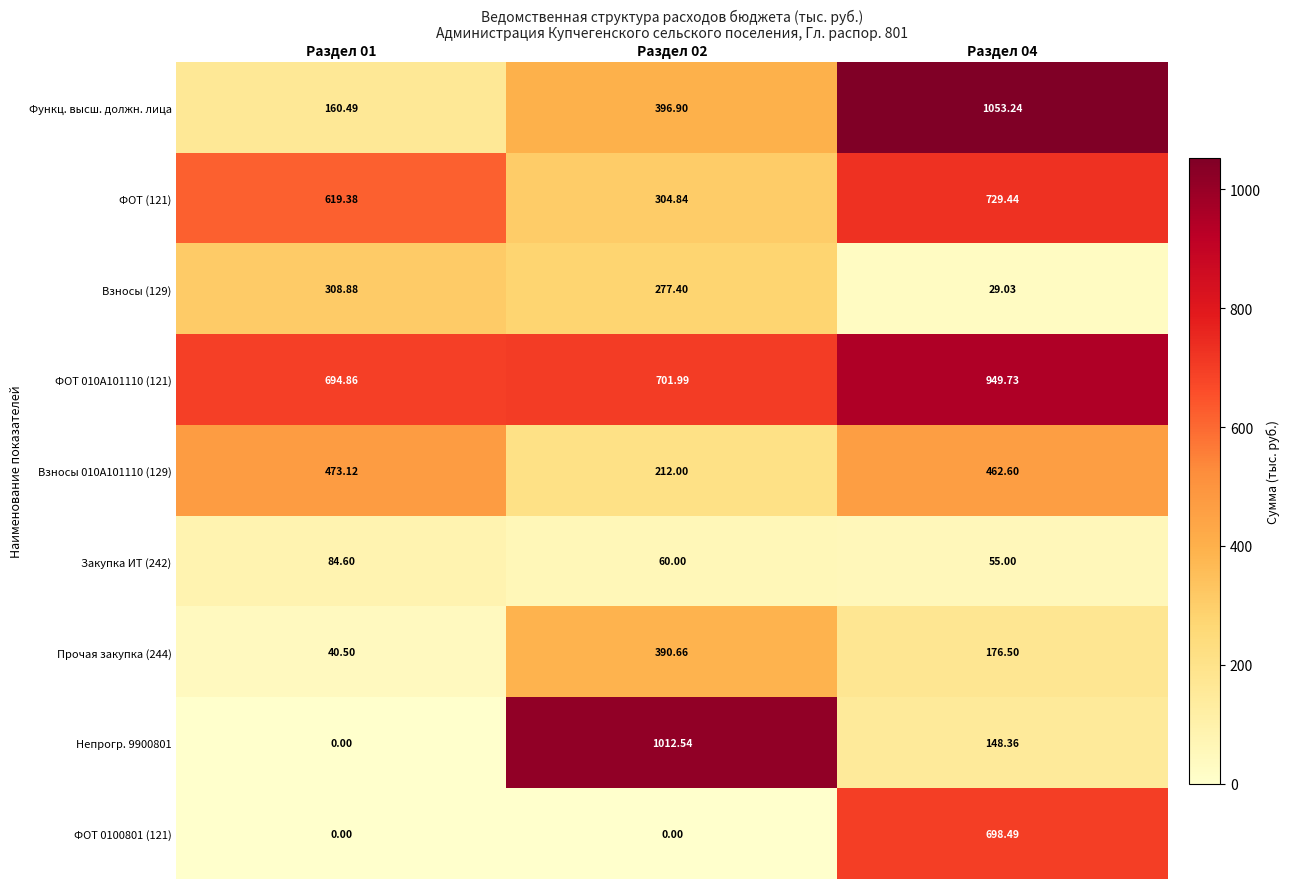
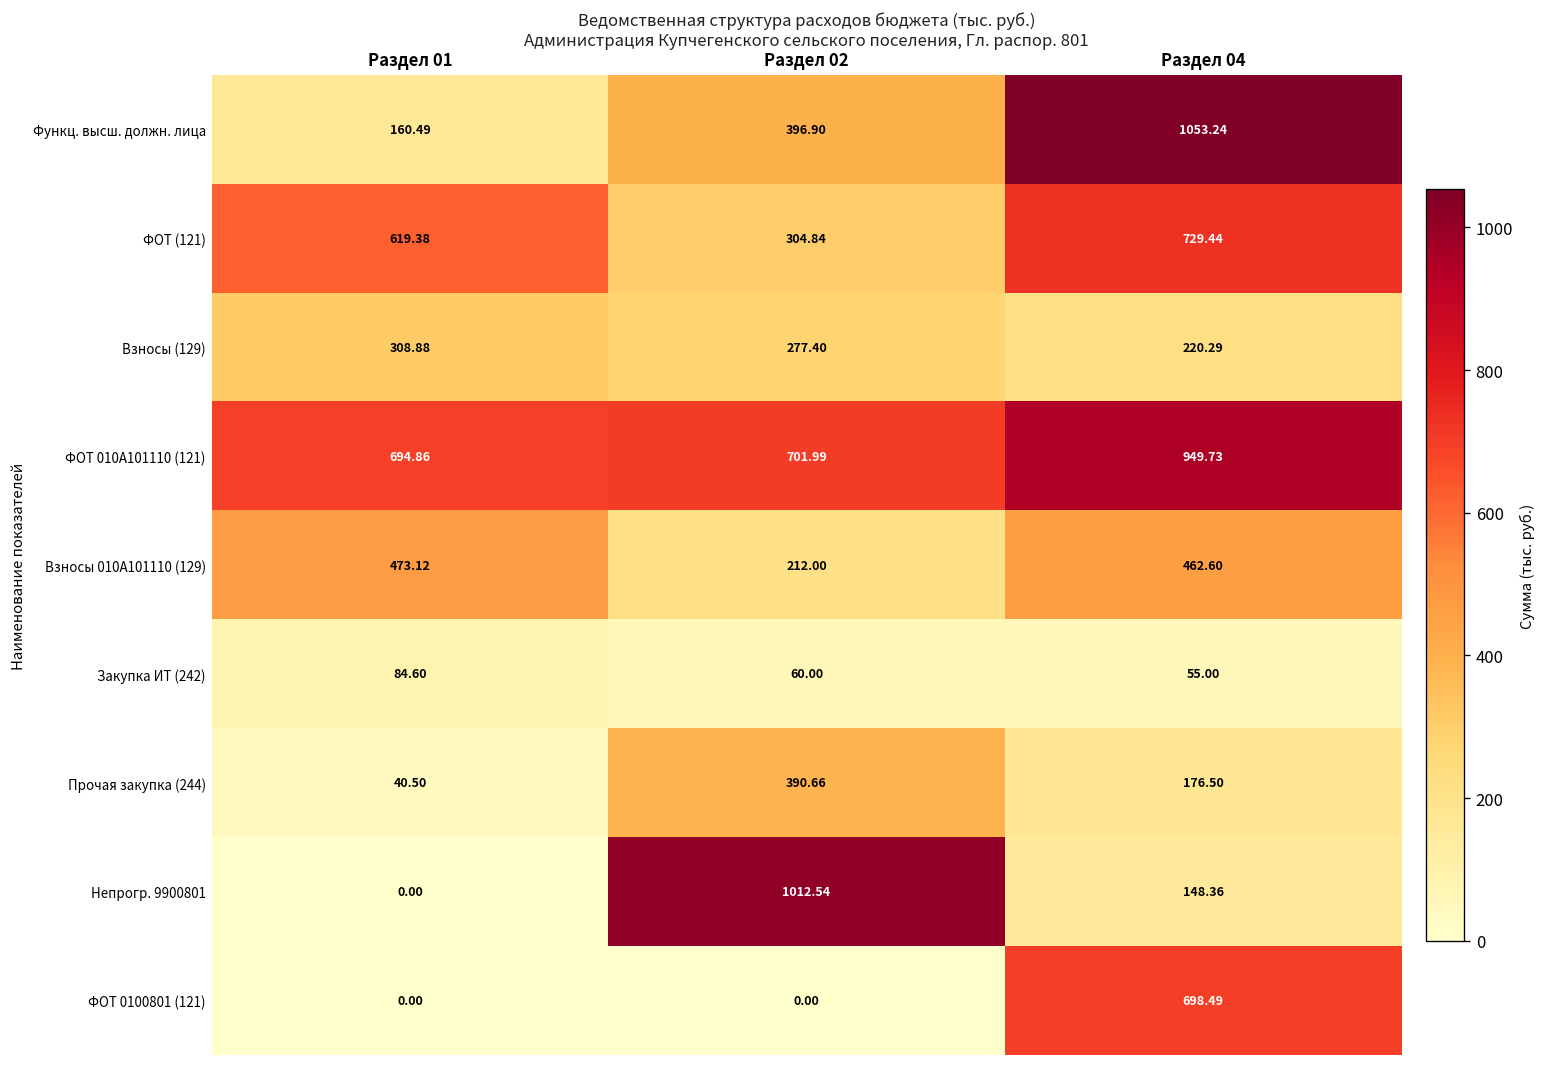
  {
    "Функц. высш. должн. лица": {
      "Раздел 01": 160.49,
      "Раздел 02": 396.90,
      "Раздел 04": 1053.24
    },
    "ФОТ (121)": {
      "Раздел 01": 619.38,
      "Раздел 02": 304.84,
      "Раздел 04": 729.44
    },
    "Взносы (129)": {
      "Раздел 01": 308.88,
      "Раздел 02": 277.40,
-     "Раздел 04": 29.03
+     "Раздел 04": 220.29
    },
    "ФОТ 010A101110 (121)": {
      "Раздел 01": 694.86,
      "Раздел 02": 701.99,
      "Раздел 04": 949.73
    },
    "Взносы 010A101110 (129)": {
      "Раздел 01": 473.12,
      "Раздел 02": 212.00,
      "Раздел 04": 462.60
    },
    "Закупка ИТ (242)": {
      "Раздел 01": 84.60,
      "Раздел 02": 60.00,
      "Раздел 04": 55.00
    },
    "Прочая закупка (244)": {
      "Раздел 01": 40.50,
      "Раздел 02": 390.66,
      "Раздел 04": 176.50
    },
    "Непрогр. 9900801": {
      "Раздел 01": 0.00,
      "Раздел 02": 1012.54,
      "Раздел 04": 148.36
    },
    "ФОТ 0100801 (121)": {
      "Раздел 01": 0.00,
      "Раздел 02": 0.00,
      "Раздел 04": 698.49
    }
  }
